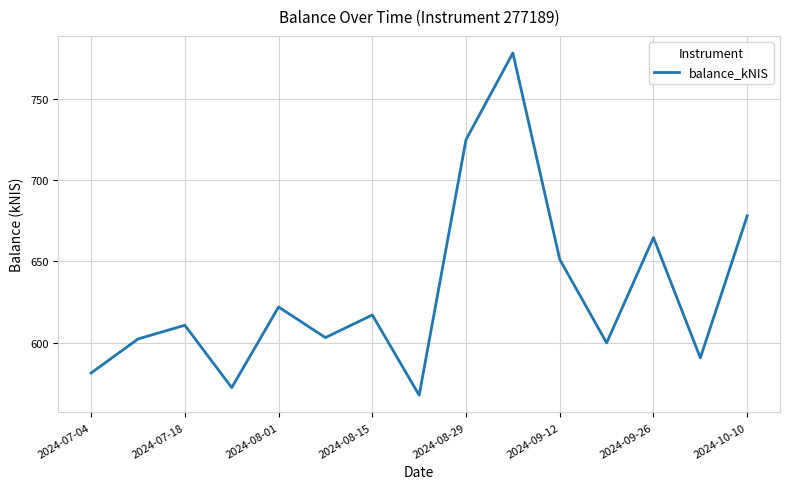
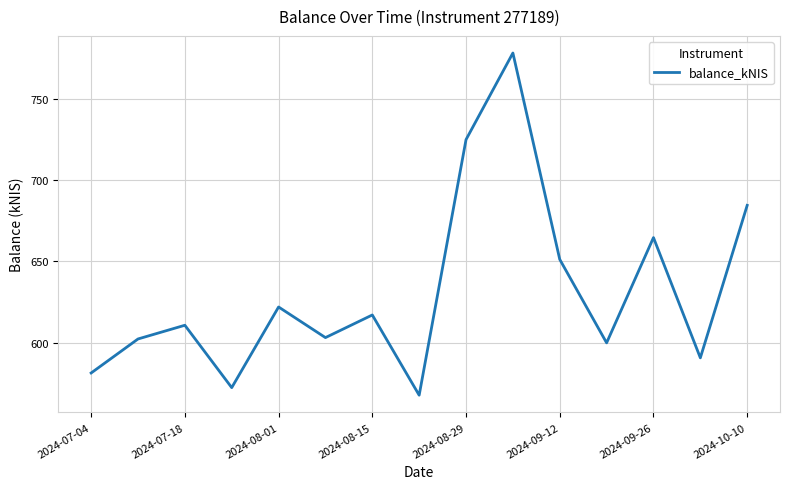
  {
    "2024-07-04": 581,
    "2024-07-18": 611,
    "2024-08-01": 622,
    "2024-08-15": 617,
    "2024-08-29": 725,
    "2024-09-12": 651,
    "2024-09-26": 665,
-   "2024-10-10": 678
+   "2024-10-10": 684
  }
